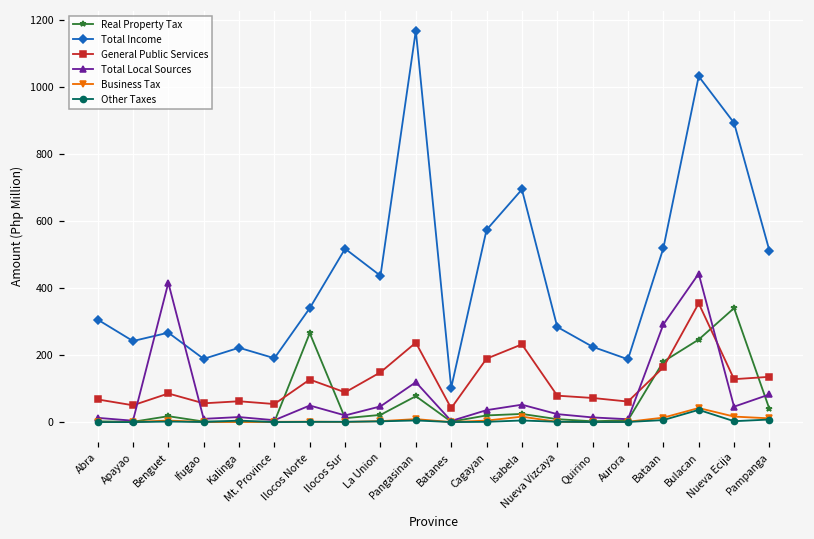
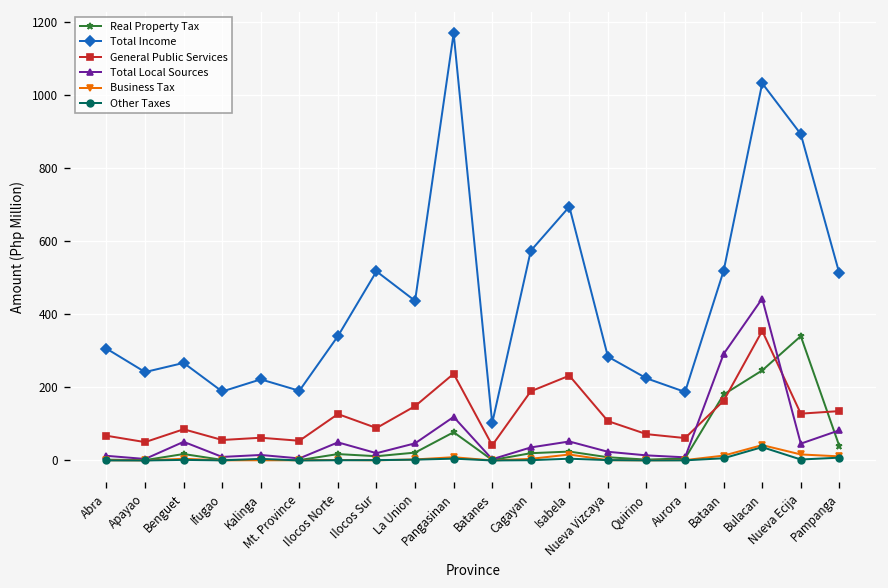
  {
    "Real Property Tax": {
      "Benguet": 20,
-     "Ilocos Norte": 270,
+     "Ilocos Norte": 20,
      "La Union": 20,
      "Pangasinan": 80,
      "Cagayan": 20,
      "Bataan": 180,
      "Bulacan": 250,
      "Nueva Ecija": 340,
      "Pampanga": 40
    },
    "Total Income": {
      "Abra": 310,
      "Apayao": 240,
      "Benguet": 270,
      "Ifugao": 190,
      "Kalinga": 220,
      "Mt. Province": 190,
      "Ilocos Norte": 340,
      "Ilocos Sur": 520,
      "La Union": 440,
      "Pangasinan": 1170,
      "Batanes": 100,
      "Cagayan": 570,
      "Isabela": 690,
      "Nueva Vizcaya": 280,
      "Quirino": 220,
      "Aurora": 190,
      "Bataan": 520,
      "Bulacan": 1030,
      "Nueva Ecija": 890,
      "Pampanga": 510
    },
    "General Public Services": {
      "Abra": 70,
      "Apayao": 50,
      "Benguet": 90,
      "Ifugao": 60,
      "Kalinga": 60,
      "Mt. Province": 50,
      "Ilocos Norte": 130,
      "Ilocos Sur": 90,
      "La Union": 150,
      "Pangasinan": 240,
      "Batanes": 40,
      "Cagayan": 190,
      "Isabela": 230,
-     "Nueva Vizcaya": 80,
+     "Nueva Vizcaya": 110,
      "Quirino": 70,
      "Aurora": 60,
      "Bataan": 160,
      "Bulacan": 350,
      "Nueva Ecija": 130,
      "Pampanga": 140
    },
    "Total Local Sources": {
      "Abra": 10,
-     "Benguet": 420,
+     "Benguet": 50,
      "Kalinga": 20,
      "Ilocos Norte": 50,
      "La Union": 50,
      "Pangasinan": 120,
      "Cagayan": 40,
      "Isabela": 50,
      "Nueva Vizcaya": 20,
      "Quirino": 10,
      "Bataan": 290,
      "Bulacan": 440,
      "Nueva Ecija": 50,
      "Pampanga": 80
    },
    "Business Tax": {
      "Nueva Ecija": 20
    },
    "Other Taxes": {
      "Isabela": 0,
      "Nueva Ecija": 0
    }
  }
